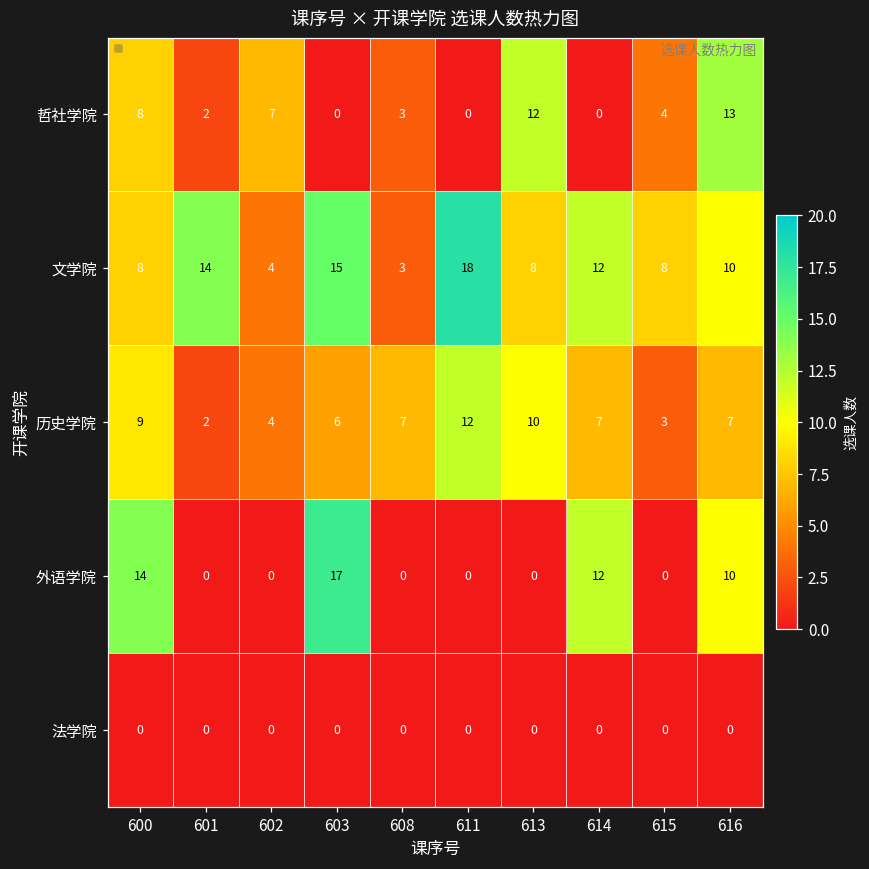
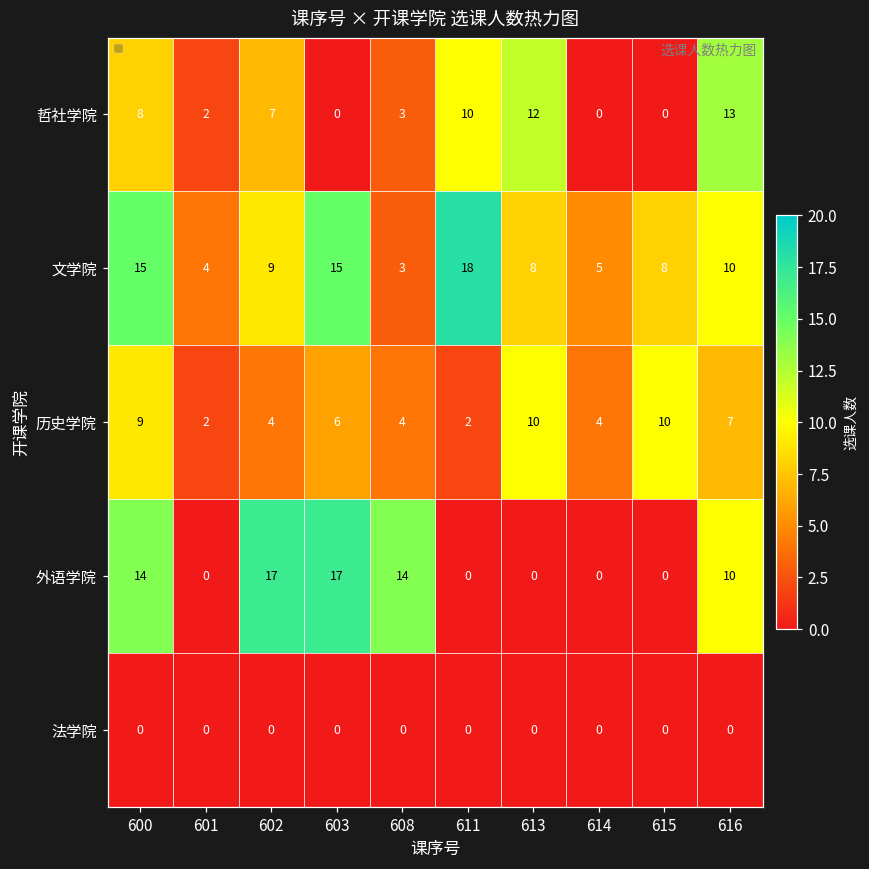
  {
    "哲社学院": {
      "600": 8,
      "601": 2,
      "602": 7,
      "603": 0,
      "608": 3,
-     "611": 0,
+     "611": 10,
      "613": 12,
      "614": 0,
-     "615": 4
+     "615": 0
    },
    "文学院": {
-     "600": 8,
-     "601": 14,
-     "602": 4,
+     "600": 15,
+     "601": 4,
+     "602": 9,
      "603": 15,
      "608": 3,
      "611": 18,
      "613": 8,
-     "614": 12,
+     "614": 5,
      "615": 8,
      "616": 10
    },
    "历史学院": {
      "600": 9,
      "601": 2,
      "602": 4,
      "603": 6,
-     "608": 7,
-     "611": 12,
+     "608": 4,
+     "611": 2,
      "613": 10,
-     "614": 7,
-     "615": 3,
+     "614": 4,
+     "615": 10,
      "616": 7
    },
    "外语学院": {
      "600": 14,
      "601": 0,
-     "602": 0,
+     "602": 17,
      "603": 17,
-     "608": 0,
+     "608": 14,
      "611": 0,
      "613": 0,
-     "614": 12,
+     "614": 0,
      "615": 0,
      "616": 10
    },
    "法学院": {
      "600": 0,
      "601": 0,
      "602": 0,
      "603": 0,
      "608": 0,
      "611": 0,
      "613": 0,
      "614": 0,
      "615": 0,
      "616": 0
    }
  }
